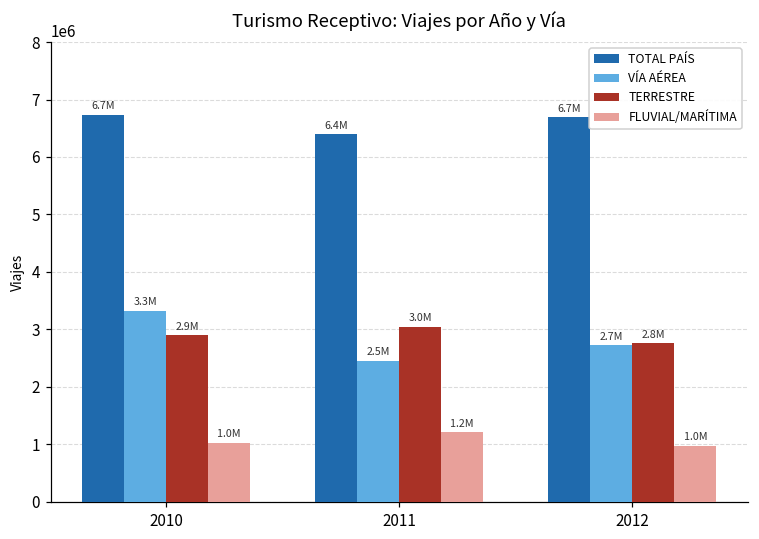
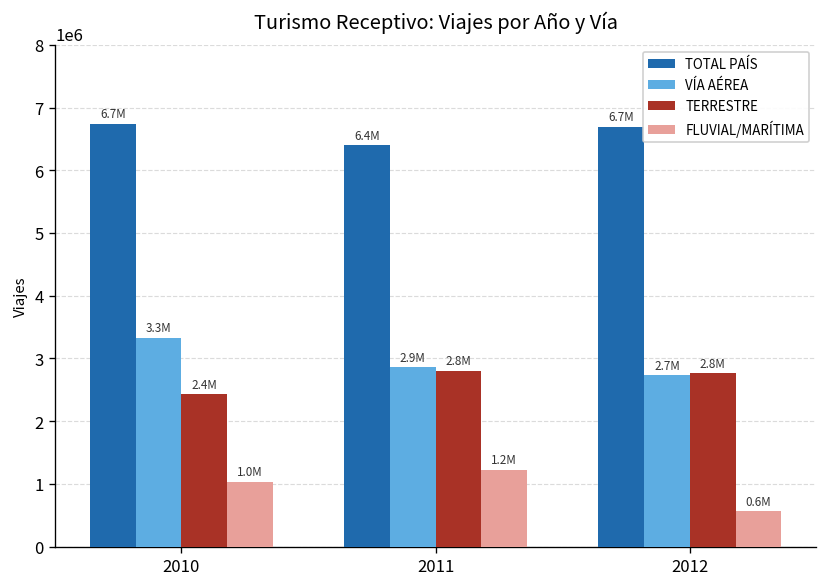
  {
    "TOTAL PAÍS": {
      "2010": "6.7M",
      "2011": "6.4M",
      "2012": "6.7M"
    },
    "VÍA AÉREA": {
      "2010": "3.3M",
-     "2011": "2.5M",
+     "2011": "2.9M",
      "2012": "2.7M"
    },
    "TERRESTRE": {
-     "2010": "2.9M",
-     "2011": "3.0M",
+     "2010": "2.4M",
+     "2011": "2.8M",
      "2012": "2.8M"
    },
    "FLUVIAL/MARÍTIMA": {
      "2010": "1.0M",
      "2011": "1.2M",
-     "2012": "1.0M"
+     "2012": "0.6M"
    }
  }
